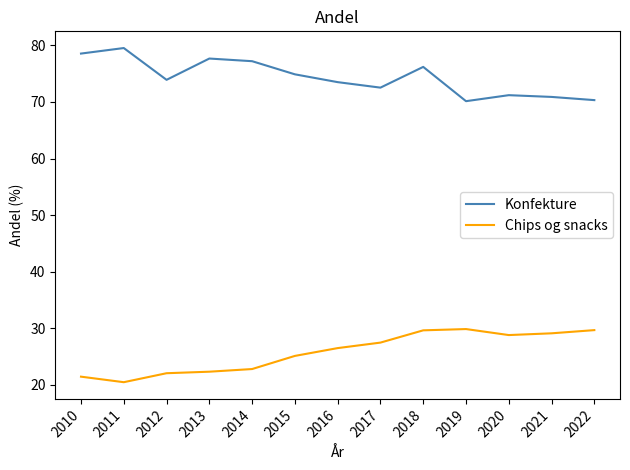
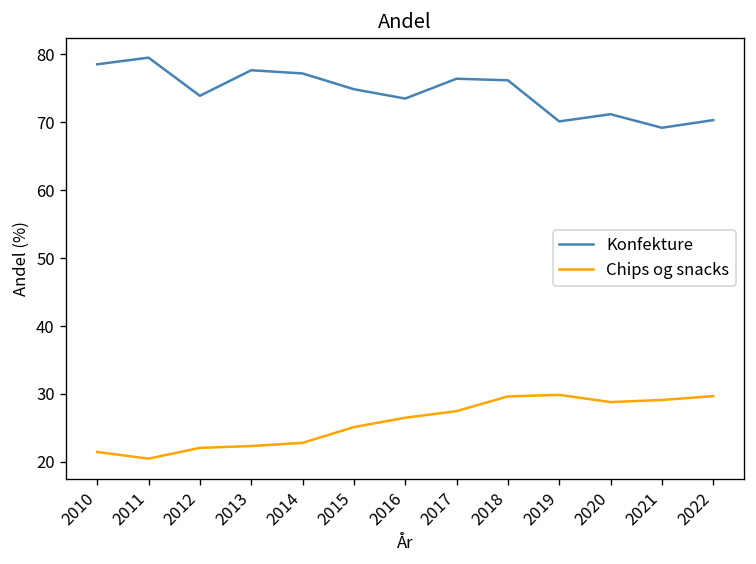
  {
    "Konfekture": {
      "2010": 79,
      "2011": 80,
      "2012": 74,
      "2013": 78,
      "2014": 77,
      "2015": 75,
      "2016": 73,
-     "2017": 73,
+     "2017": 76,
      "2018": 76,
      "2019": 70,
      "2020": 71,
-     "2021": 71,
+     "2021": 69,
      "2022": 70
    },
    "Chips og snacks": {
      "2010": 21,
      "2011": 20,
      "2012": 22,
      "2013": 22,
      "2014": 23,
      "2015": 25,
      "2016": 27,
      "2017": 27,
      "2018": 30,
      "2019": 30,
      "2020": 29,
      "2021": 29,
      "2022": 30
    }
  }
